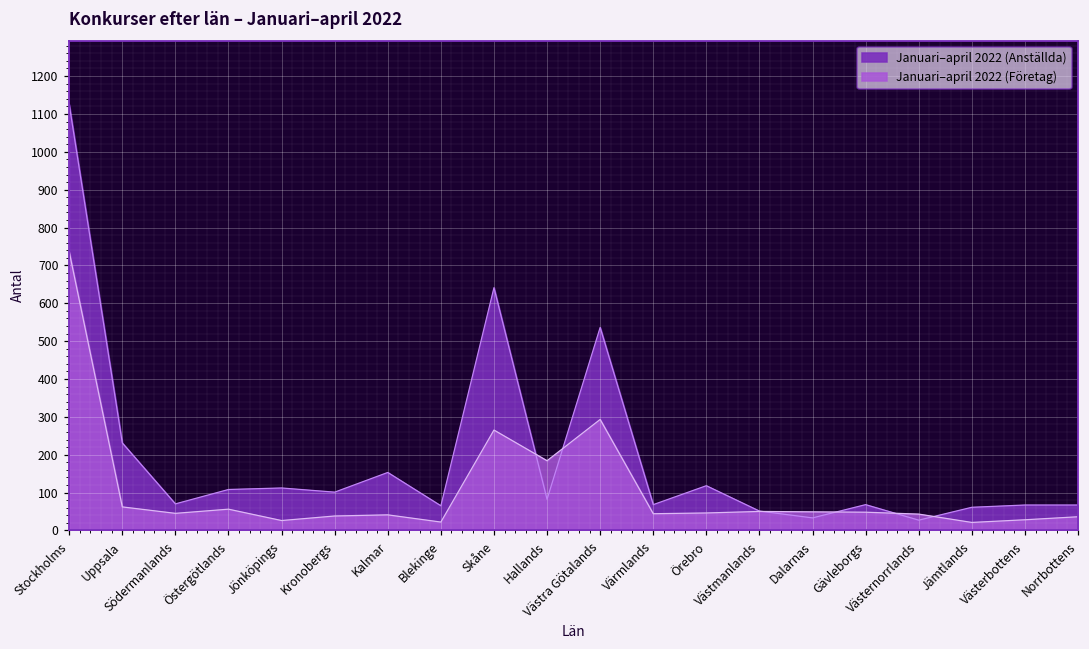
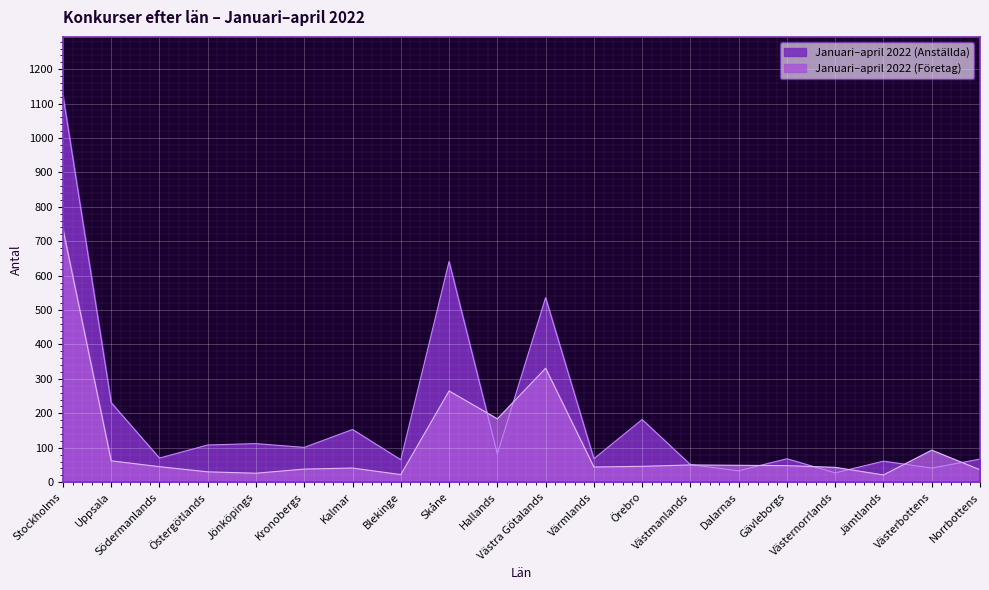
  {
    "Januari–april 2022 (Anställda)": {
      "Stockholms": 1130,
      "Uppsala": 230,
      "Södermanlands": 70,
      "Östergötlands": 110,
      "Jönköpings": 110,
      "Kronobergs": 100,
      "Kalmar": 150,
      "Blekinge": 70,
      "Skåne": 640,
      "Hallands": 80,
      "Västra Götalands": 540,
      "Värmlands": 70,
-     "Örebro": 120,
+     "Örebro": 180,
      "Dalarnas": 30,
      "Gävleborgs": 70,
      "Västernorrlands": 30,
      "Jämtlands": 60,
-     "Västerbottens": 70,
+     "Västerbottens": 40,
      "Norrbottens": 70
    },
    "Januari–april 2022 (Företag)": {
      "Stockholms": 740,
      "Uppsala": 60,
      "Södermanlands": 50,
-     "Östergötlands": 60,
+     "Östergötlands": 30,
      "Jönköpings": 30,
      "Kronobergs": 40,
      "Kalmar": 40,
      "Blekinge": 20,
      "Skåne": 270,
      "Hallands": 180,
-     "Västra Götalands": 290,
+     "Västra Götalands": 330,
      "Värmlands": 40,
      "Örebro": 50,
      "Dalarnas": 50,
      "Gävleborgs": 50,
      "Västernorrlands": 40,
      "Jämtlands": 20,
-     "Västerbottens": 30,
+     "Västerbottens": 90,
      "Norrbottens": 40
    }
  }
